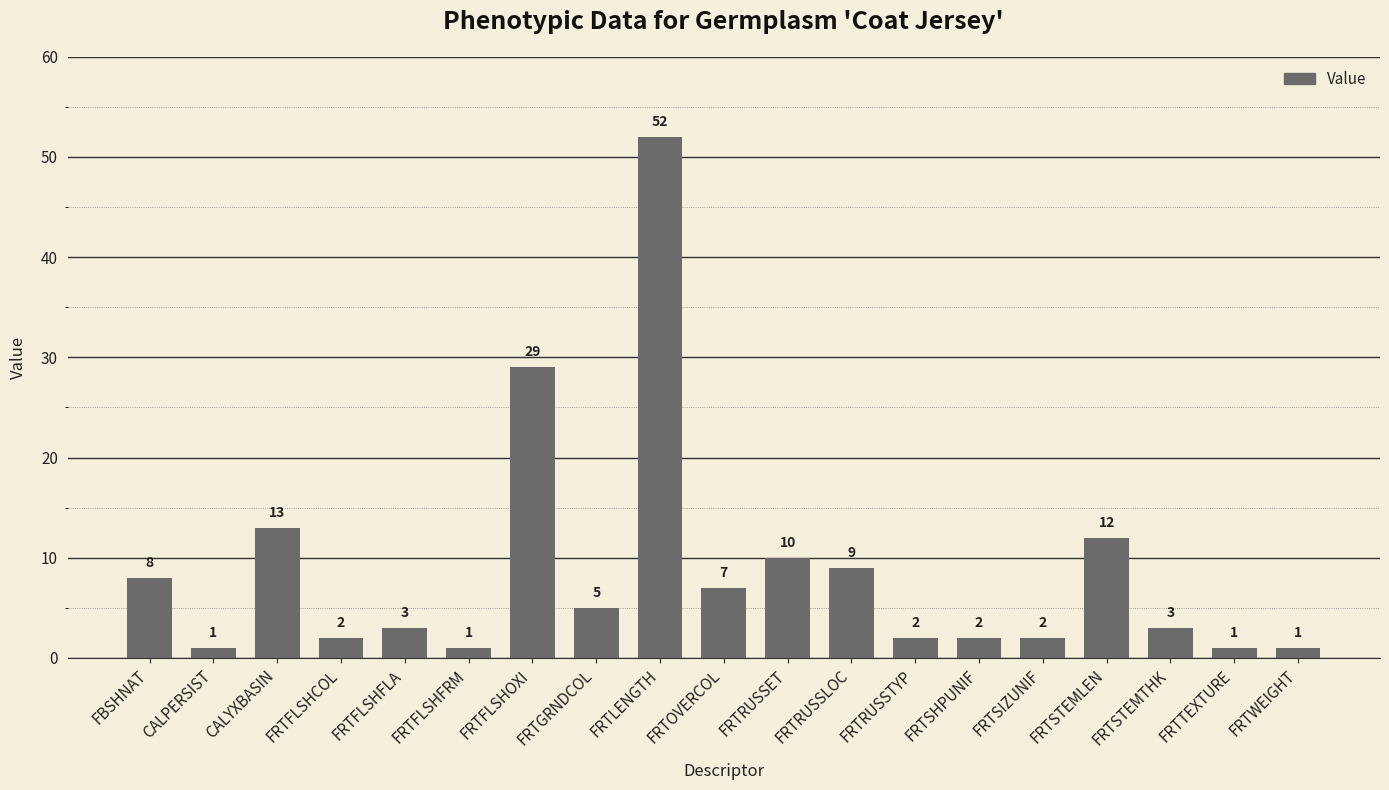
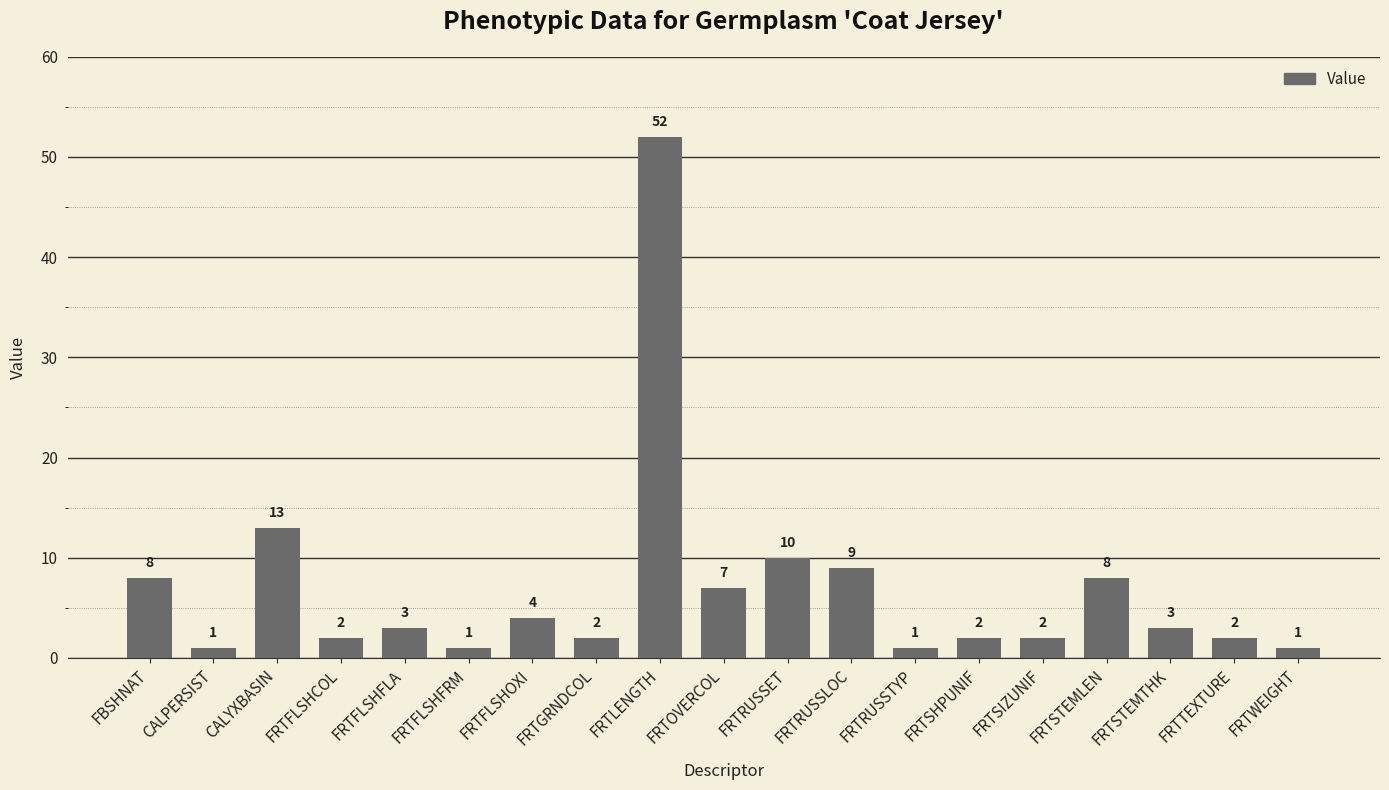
  {
    "FBSHNAT": 8,
    "CALPERSIST": 1,
    "CALYXBASIN": 13,
    "FRTFLSHCOL": 2,
    "FRTFLSHFLA": 3,
    "FRTFLSHFRM": 1,
-   "FRTFLSHOXI": 29,
-   "FRTGRNDCOL": 5,
+   "FRTFLSHOXI": 4,
+   "FRTGRNDCOL": 2,
    "FRTLENGTH": 52,
    "FRTOVERCOL": 7,
    "FRTRUSSET": 10,
    "FRTRUSSLOC": 9,
-   "FRTRUSSTYP": 2,
+   "FRTRUSSTYP": 1,
    "FRTSHPUNIF": 2,
    "FRTSIZUNIF": 2,
-   "FRTSTEMLEN": 12,
+   "FRTSTEMLEN": 8,
    "FRTSTEMTHK": 3,
-   "FRTTEXTURE": 1,
+   "FRTTEXTURE": 2,
    "FRTWEIGHT": 1
  }
